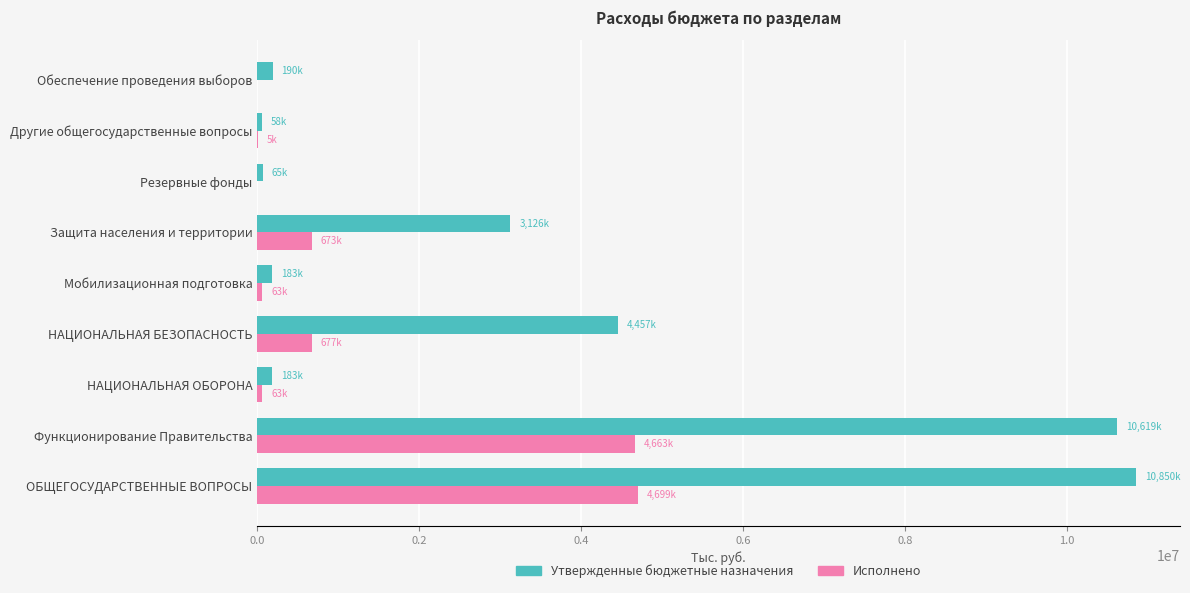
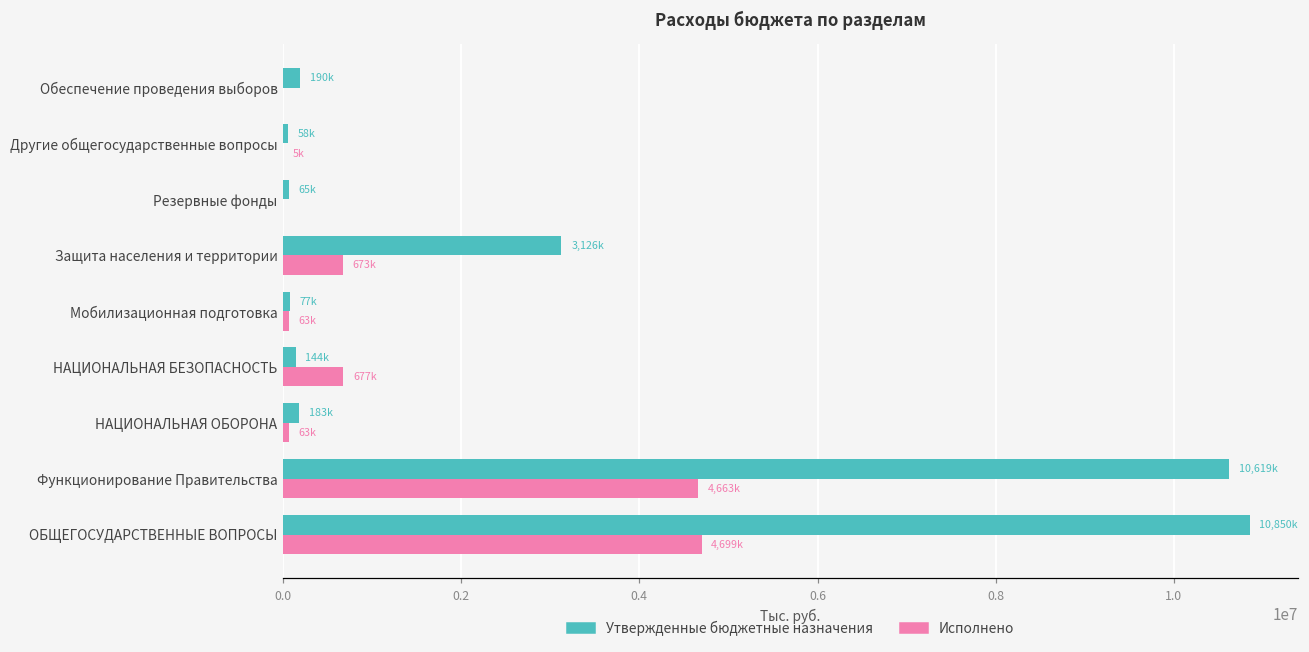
  {
    "Утвержденные бюджетные назначения": {
      "Обеспечение проведения выборов": "190k",
      "Другие общегосударственные вопросы": "58k",
      "Резервные фонды": "65k",
      "Защита населения и территории": "3,126k",
-     "Мобилизационная подготовка": "183k",
-     "НАЦИОНАЛЬНАЯ БЕЗОПАСНОСТЬ": "4,457k",
+     "Мобилизационная подготовка": "77k",
+     "НАЦИОНАЛЬНАЯ БЕЗОПАСНОСТЬ": "144k",
      "НАЦИОНАЛЬНАЯ ОБОРОНА": "183k",
      "Функционирование Правительства": "10,619k",
      "ОБЩЕГОСУДАРСТВЕННЫЕ ВОПРОСЫ": "10,850k"
    },
    "Исполнено": {
      "Другие общегосударственные вопросы": "5k",
      "Защита населения и территории": "673k",
      "Мобилизационная подготовка": "63k",
      "НАЦИОНАЛЬНАЯ БЕЗОПАСНОСТЬ": "677k",
      "НАЦИОНАЛЬНАЯ ОБОРОНА": "63k",
      "Функционирование Правительства": "4,663k",
      "ОБЩЕГОСУДАРСТВЕННЫЕ ВОПРОСЫ": "4,699k"
    }
  }
